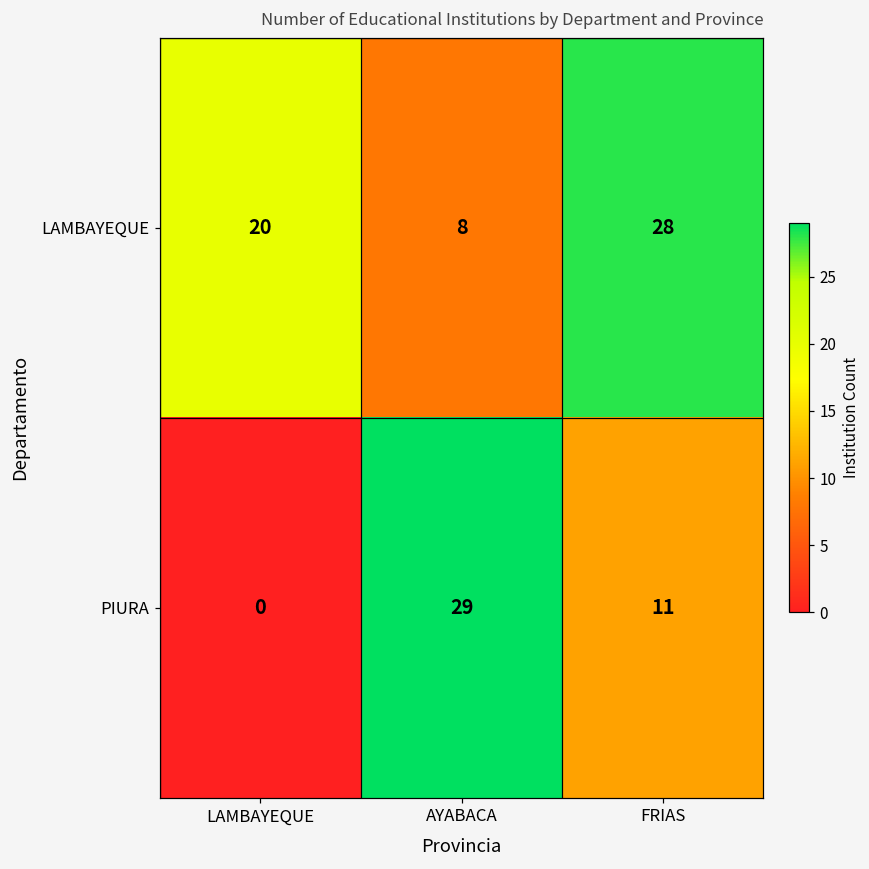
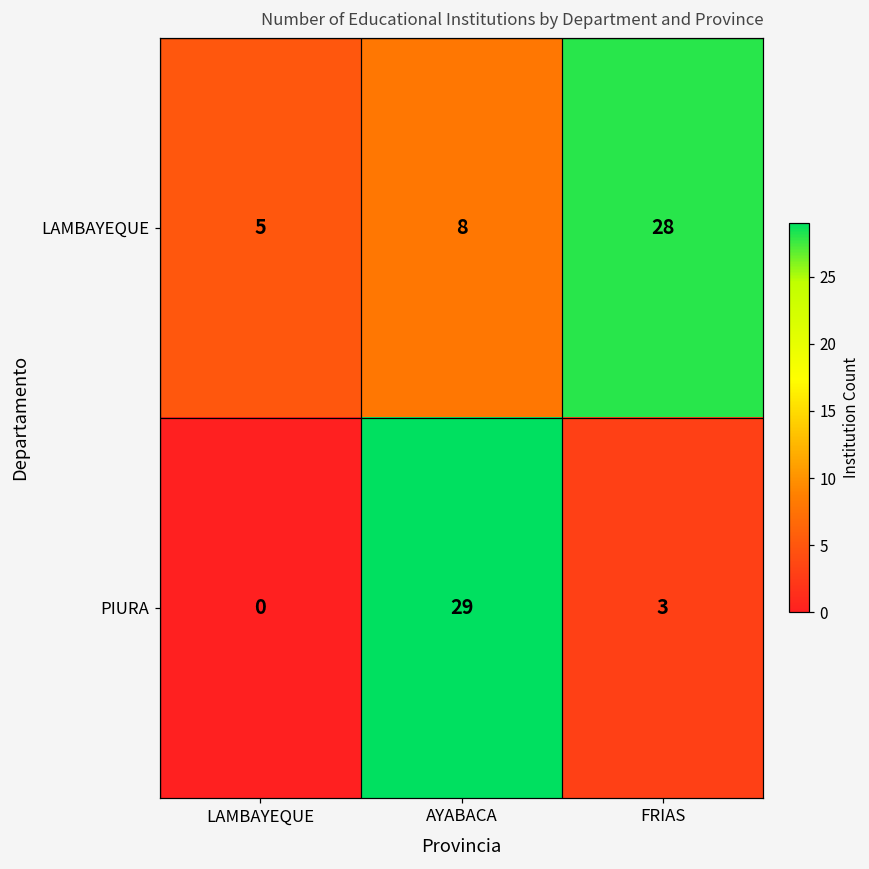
  {
    "LAMBAYEQUE": {
-     "LAMBAYEQUE": 20,
+     "LAMBAYEQUE": 5,
      "AYABACA": 8,
      "FRIAS": 28
    },
    "PIURA": {
      "LAMBAYEQUE": 0,
      "AYABACA": 29,
-     "FRIAS": 11
+     "FRIAS": 3
    }
  }
